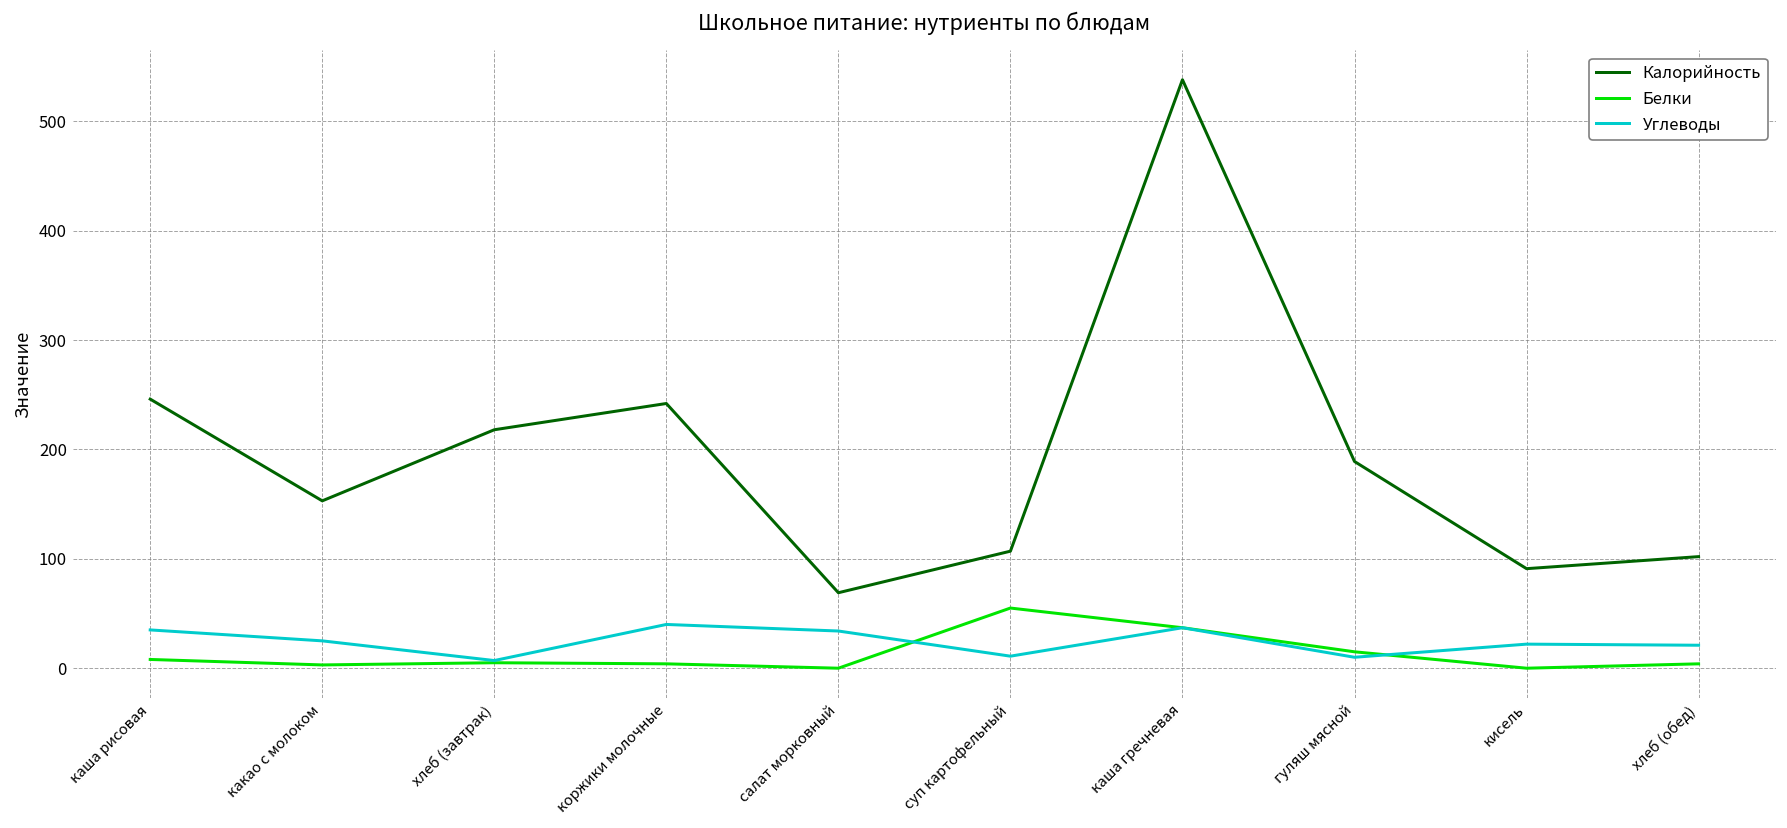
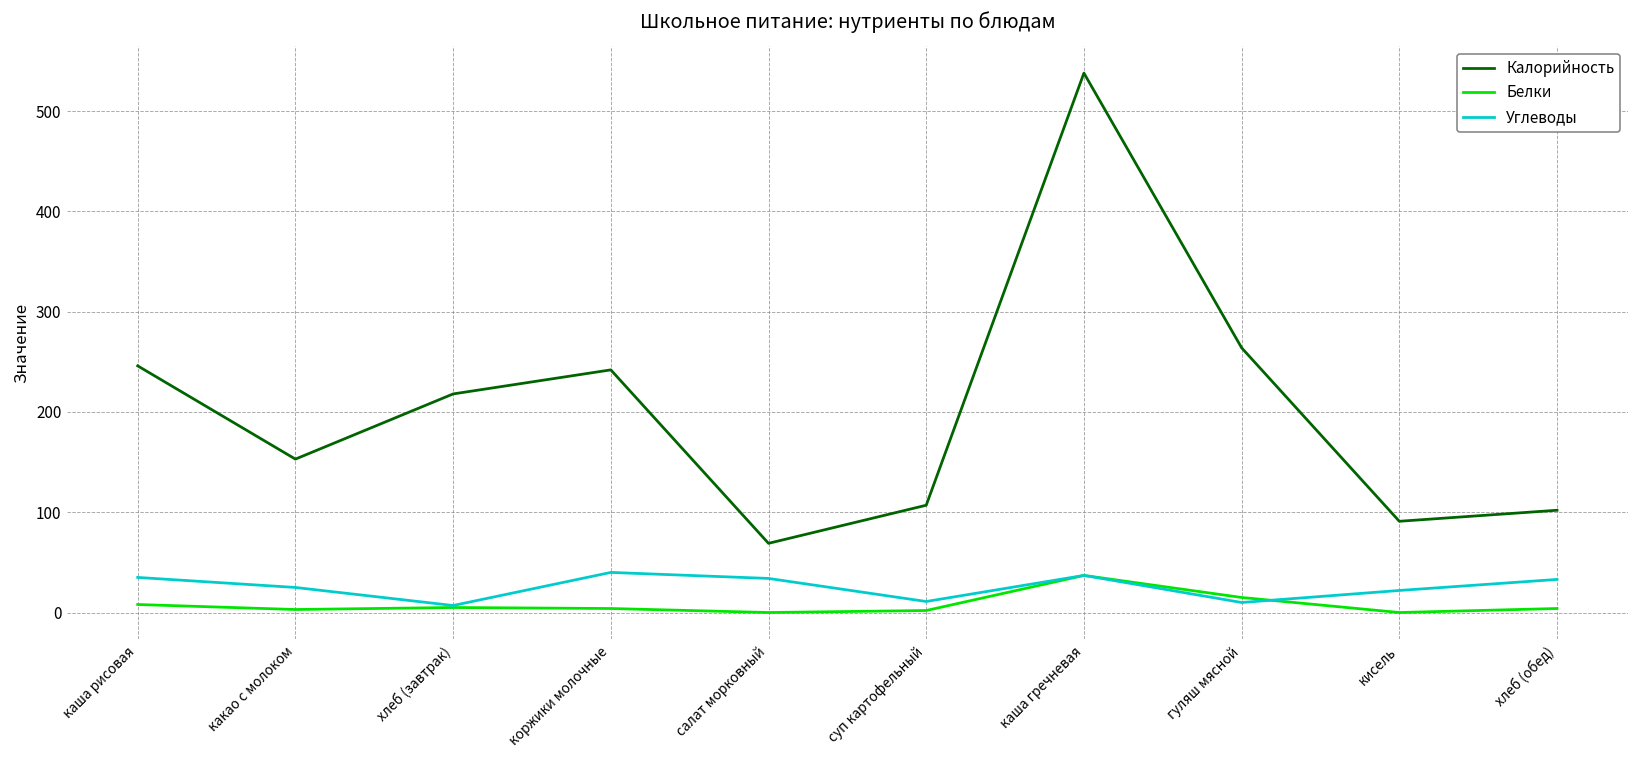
  {
    "Калорийность": {
      "каша рисовая": 250,
      "какао с молоком": 150,
      "хлеб (завтрак)": 220,
      "коржики молочные": 240,
      "салат морковный": 70,
      "суп картофельный": 110,
      "каша гречневая": 540,
-     "гуляш мясной": 190,
+     "гуляш мясной": 260,
      "кисель": 90,
      "хлеб (обед)": 100
    },
    "Белки": {
      "каша рисовая": 10,
      "какао с молоком": 0,
      "коржики молочные": 0,
      "салат морковный": 0,
-     "суп картофельный": 60,
+     "суп картофельный": 0,
      "гуляш мясной": 20,
      "кисель": 0,
      "хлеб (обед)": 0
    },
    "Углеводы": {
      "каша рисовая": 40,
      "какао с молоком": 30,
      "коржики молочные": 40,
      "салат морковный": 30,
      "суп картофельный": 10,
      "гуляш мясной": 10,
      "кисель": 20,
-     "хлеб (обед)": 20
+     "хлеб (обед)": 30
    }
  }
